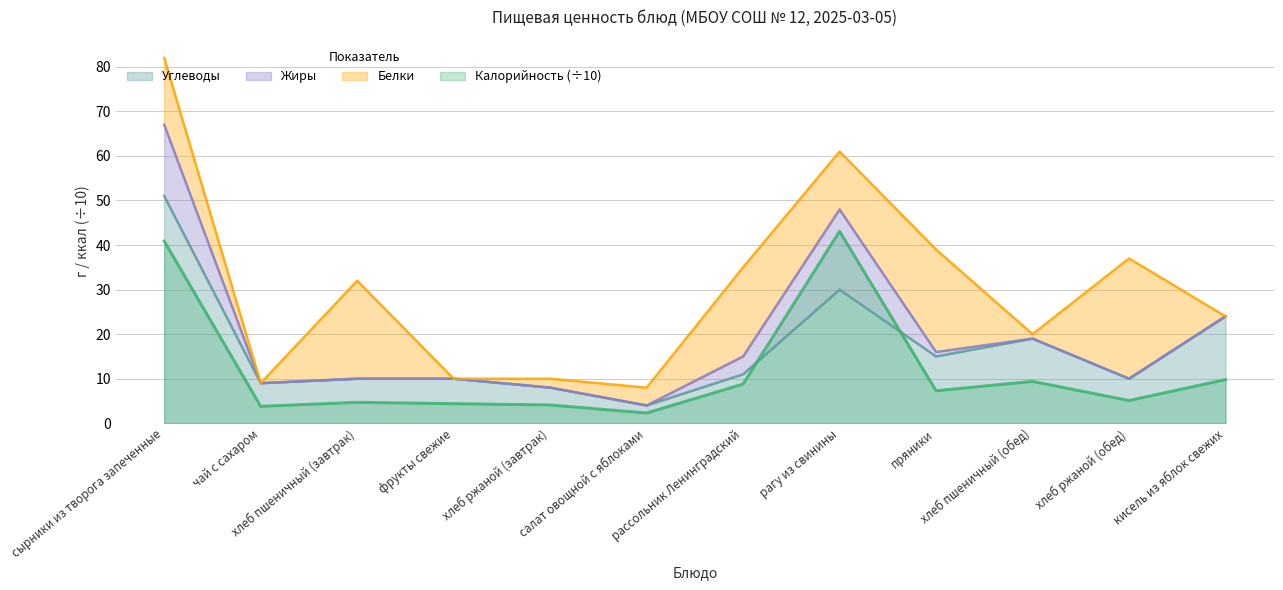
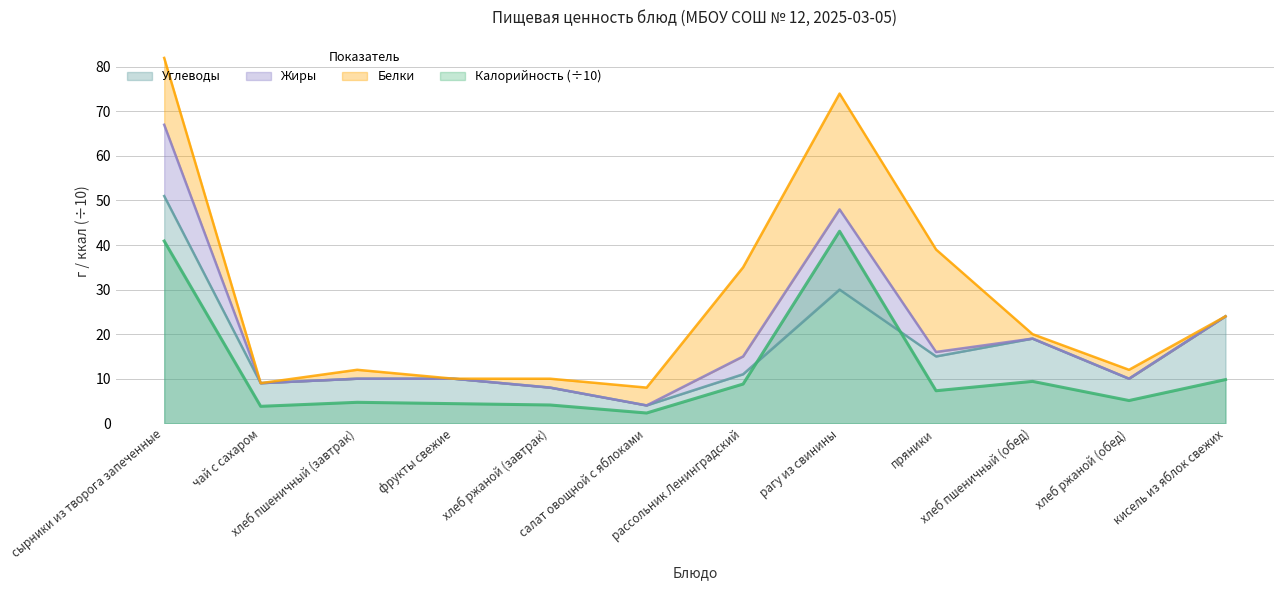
  {
    "Белки": {
      "сырники из творога запеченные": 15,
-     "хлеб пшеничный (завтрак)": 22,
+     "хлеб пшеничный (завтрак)": 2,
      "хлеб ржаной (завтрак)": 2,
      "салат овощной с яблоками": 4,
      "рассольник Ленинградский": 20,
-     "рагу из свинины": 13,
+     "рагу из свинины": 26,
      "пряники": 23,
      "хлеб пшеничный (обед)": 1,
-     "хлеб ржаной (обед)": 27
+     "хлеб ржаной (обед)": 2
    }
  }
